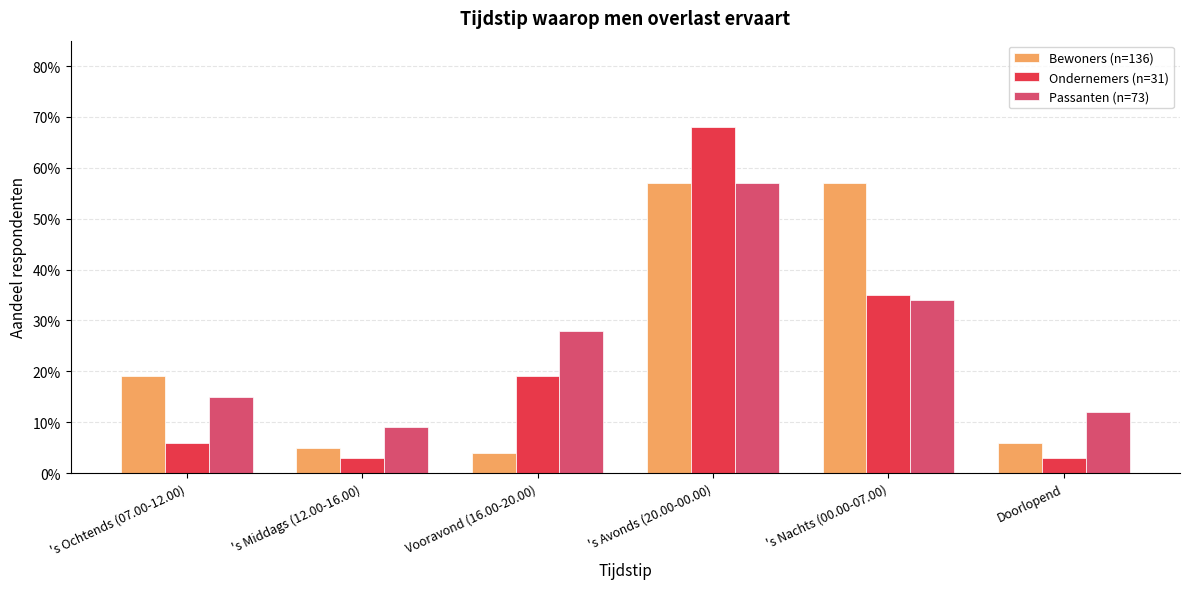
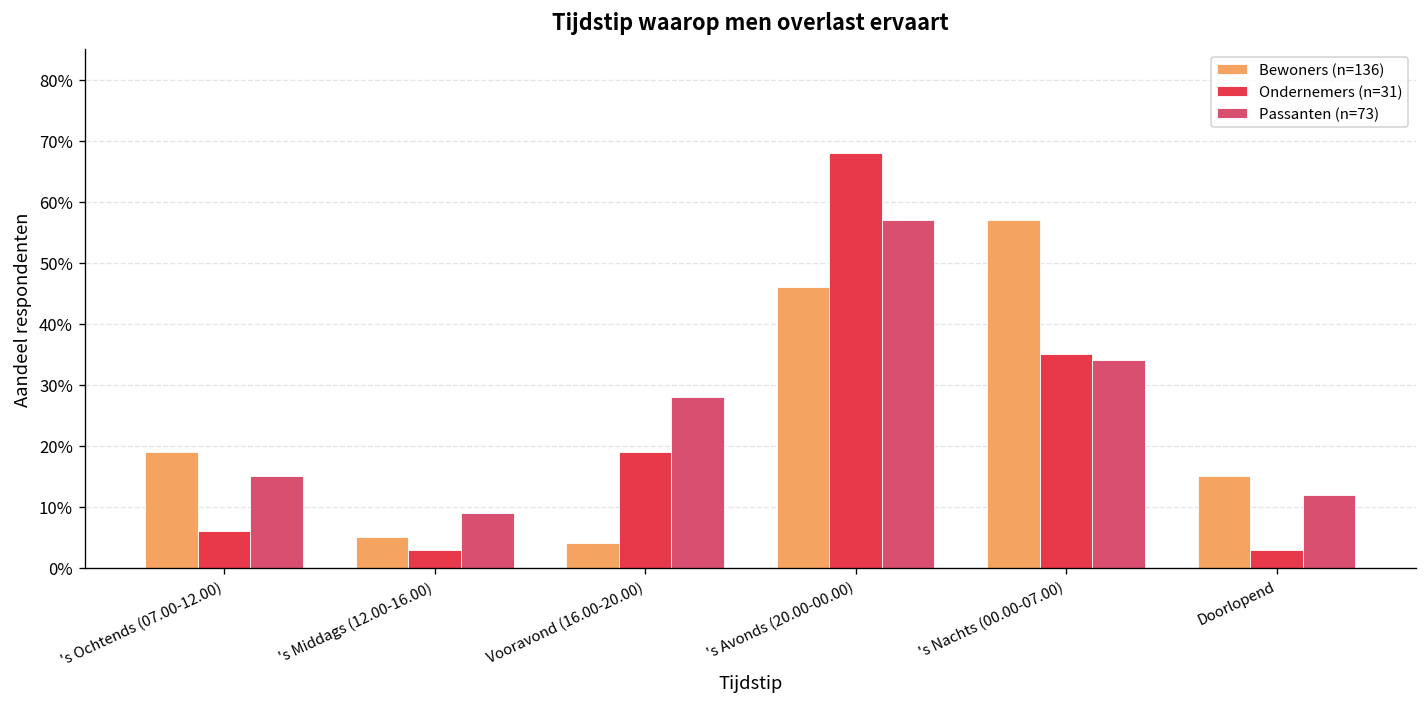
  {
    "Bewoners (n=136)": {
      "'s Ochtends (07.00-12.00)": "19%",
      "'s Middags (12.00-16.00)": "5%",
      "Vooravond (16.00-20.00)": "4%",
-     "'s Avonds (20.00-00.00)": "57%",
+     "'s Avonds (20.00-00.00)": "46%",
      "'s Nachts (00.00-07.00)": "57%",
-     "Doorlopend": "6%"
+     "Doorlopend": "15%"
    }
  }
